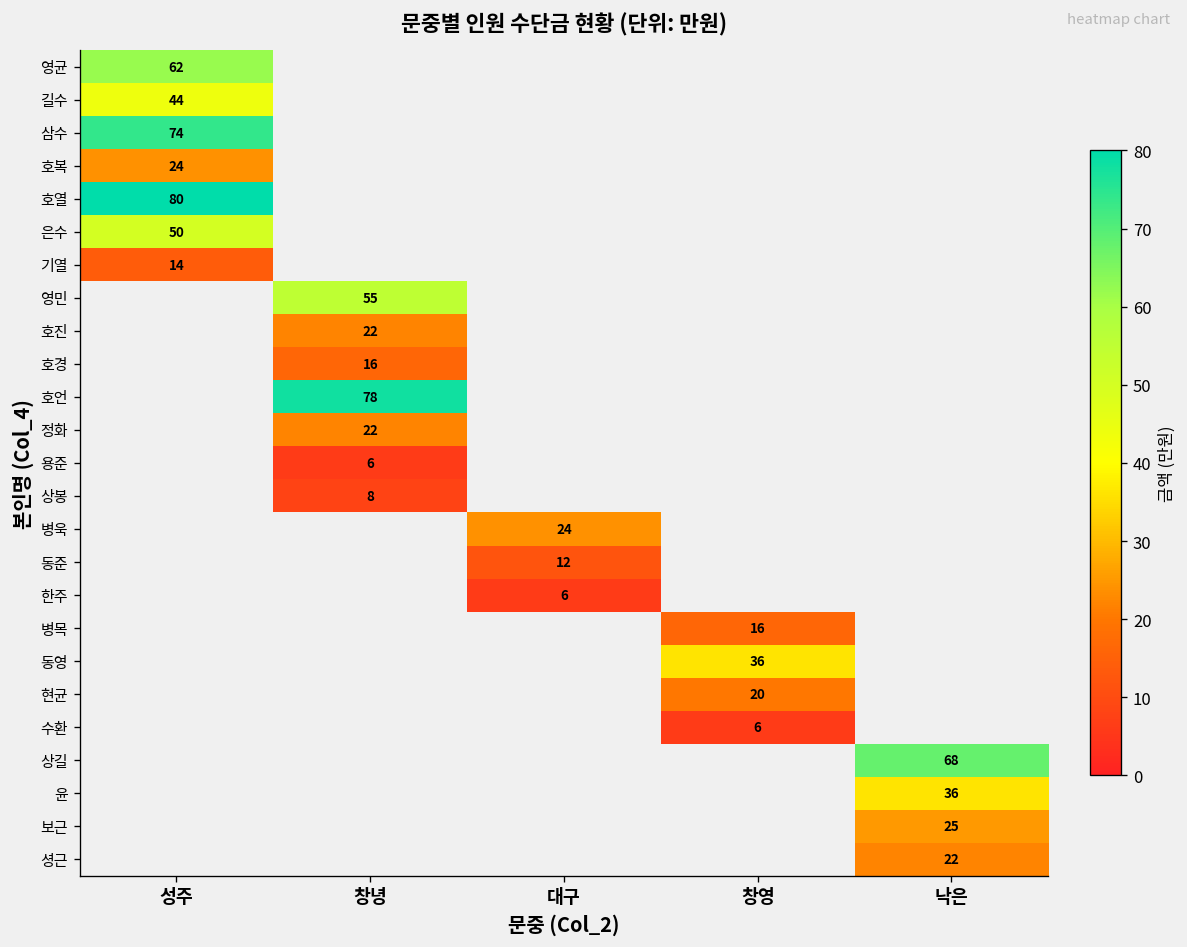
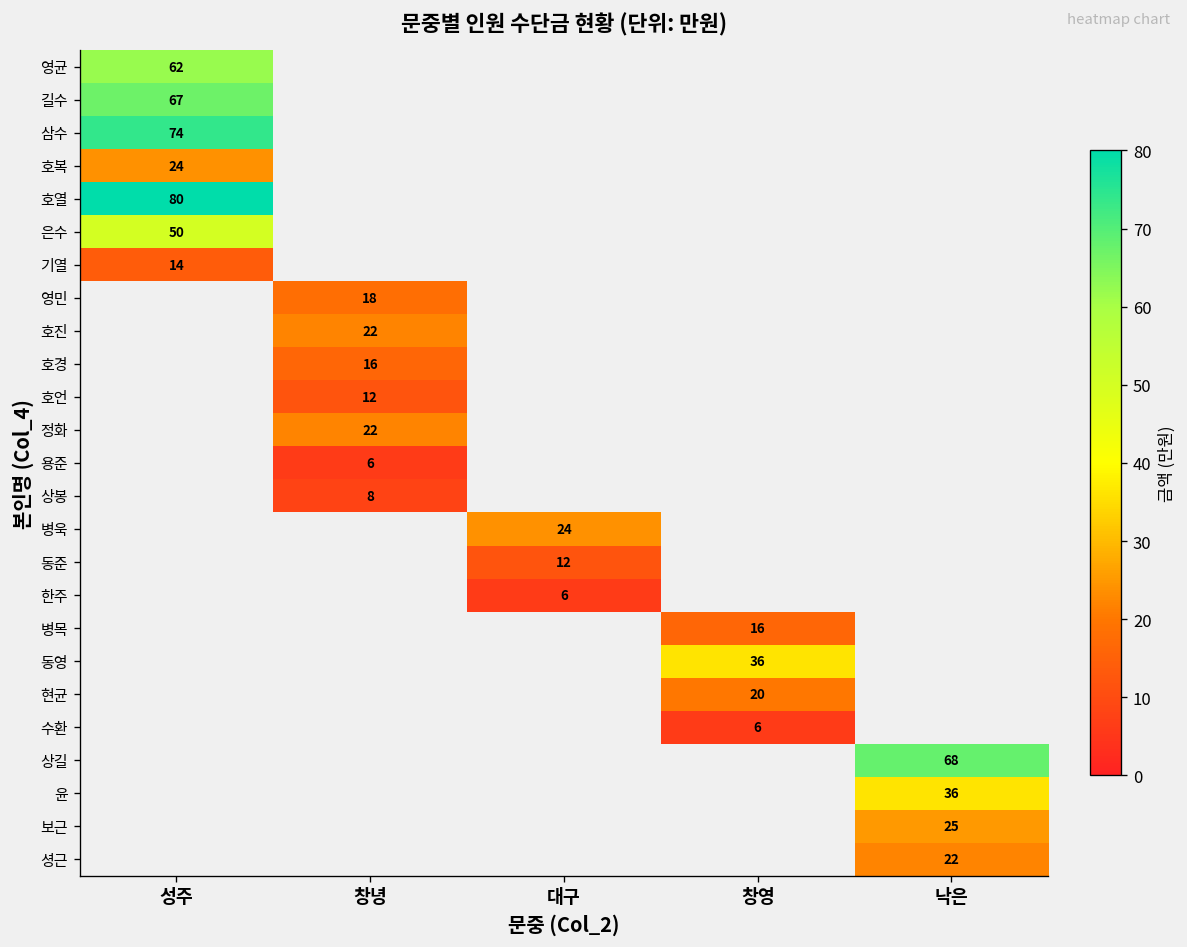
  {
    "영균": {
      "성주": 62
    },
    "길수": {
-     "성주": 44
+     "성주": 67
    },
    "삼수": {
      "성주": 74
    },
    "호복": {
      "성주": 24
    },
    "호열": {
      "성주": 80
    },
    "은수": {
      "성주": 50
    },
    "기열": {
      "성주": 14
    },
    "영민": {
-     "창녕": 55
+     "창녕": 18
    },
    "호진": {
      "창녕": 22
    },
    "호경": {
      "창녕": 16
    },
    "호언": {
-     "창녕": 78
+     "창녕": 12
    },
    "정화": {
      "창녕": 22
    },
    "용준": {
      "창녕": 6
    },
    "상봉": {
      "창녕": 8
    },
    "병욱": {
      "대구": 24
    },
    "동준": {
      "대구": 12
    },
    "한주": {
      "대구": 6
    },
    "병목": {
      "창영": 16
    },
    "동영": {
      "창영": 36
    },
    "현균": {
      "창영": 20
    },
    "수환": {
      "창영": 6
    },
    "상길": {
      "낙은": 68
    },
    "윤": {
      "낙은": 36
    },
    "보근": {
      "낙은": 25
    },
    "셩근": {
      "낙은": 22
    }
  }
